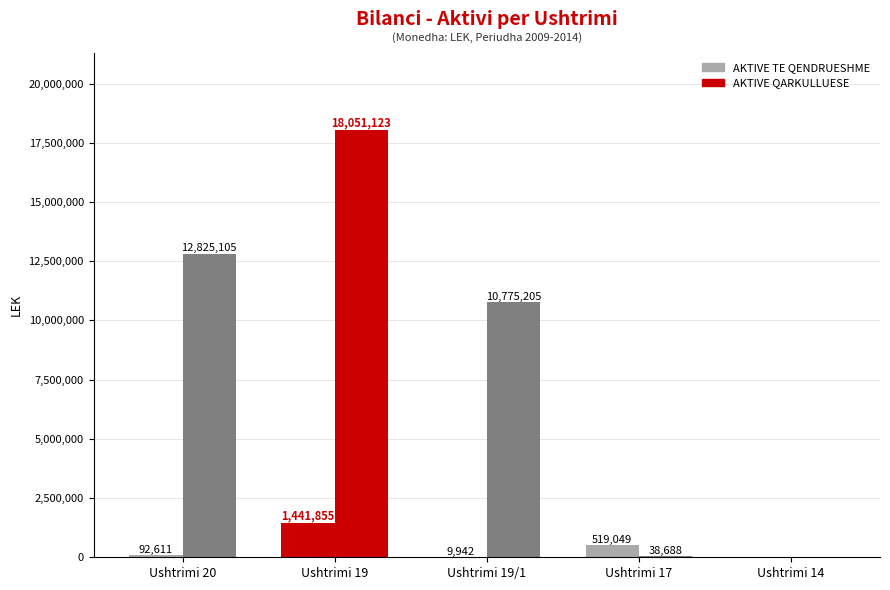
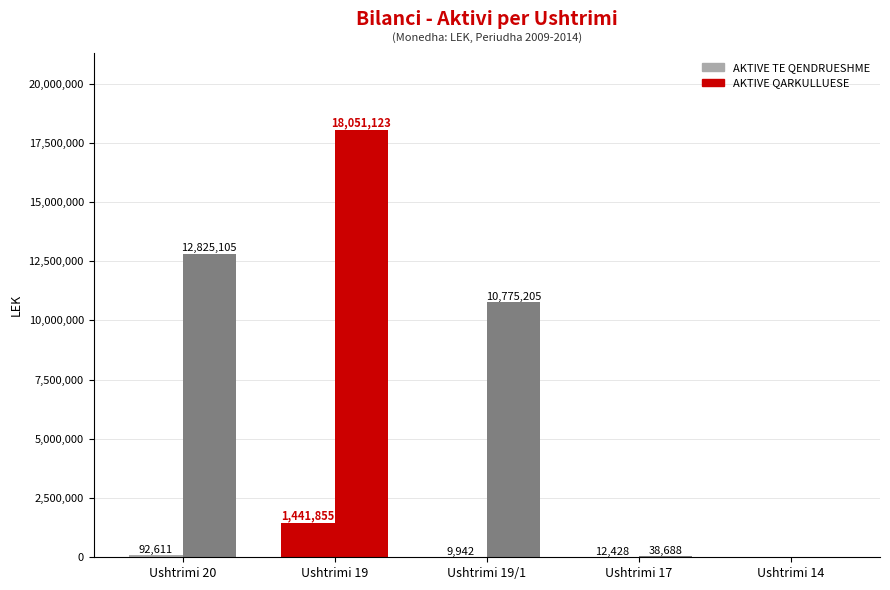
  {
    "AKTIVE TE QENDRUESHME": {
      "Ushtrimi 20": "92,611",
      "Ushtrimi 19": "1,441,855",
      "Ushtrimi 19/1": "9,942",
-     "Ushtrimi 17": "519,049"
+     "Ushtrimi 17": "12,428"
    }
  }
